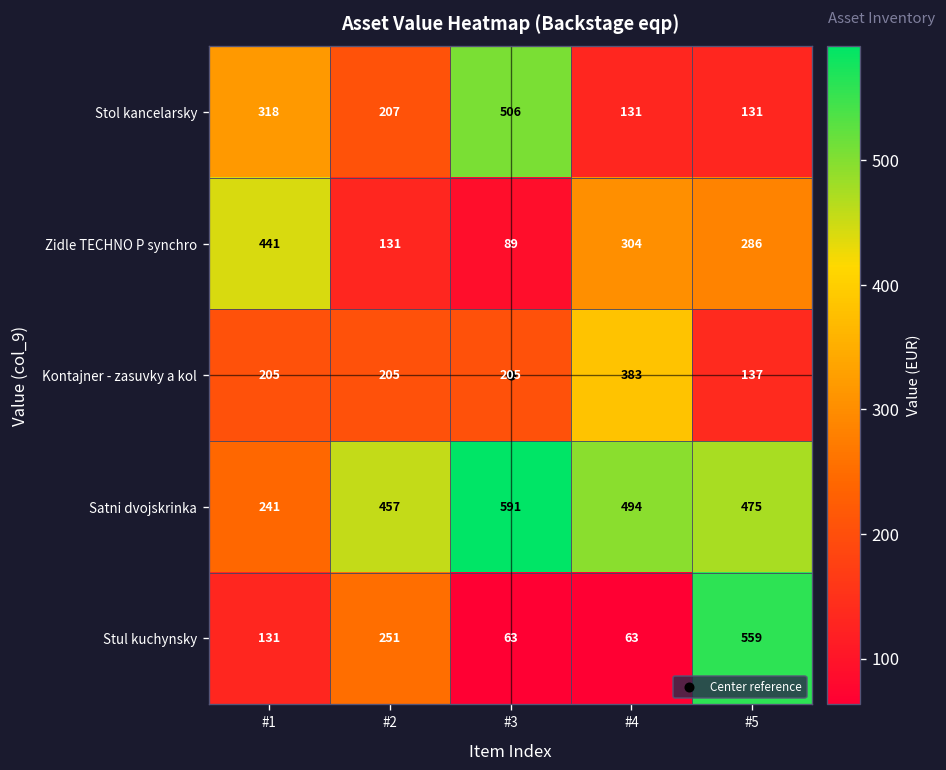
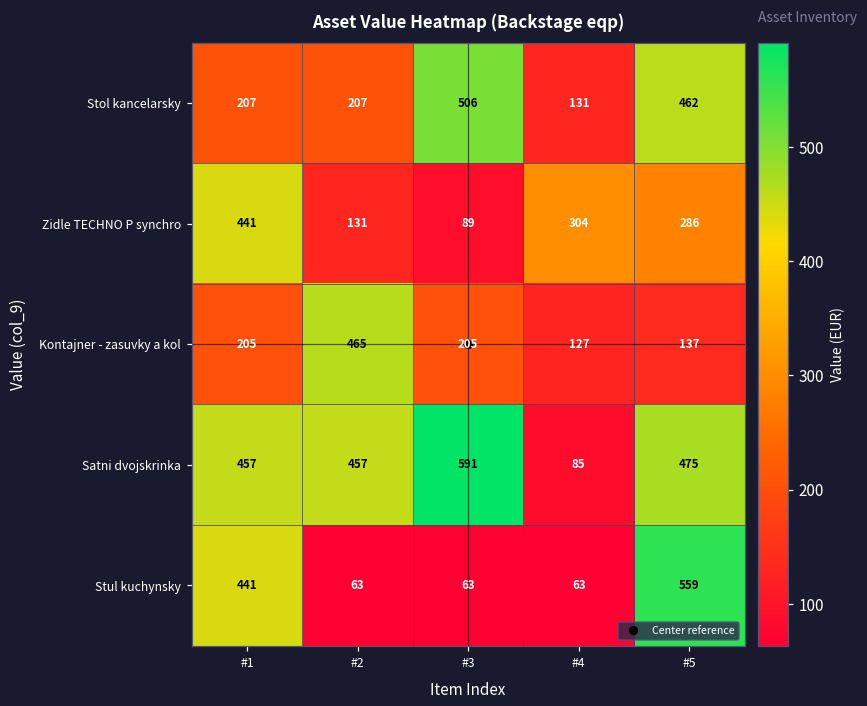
  {
    "Stol kancelarsky": {
-     "#1": 318,
+     "#1": 207,
      "#2": 207,
      "#3": 506,
      "#4": 131,
-     "#5": 131
+     "#5": 462
    },
    "Zidle TECHNO P synchro": {
      "#1": 441,
      "#2": 131,
      "#3": 89,
      "#4": 304,
      "#5": 286
    },
    "Kontajner - zasuvky a kol": {
      "#1": 205,
-     "#2": 205,
-     "#4": 383,
+     "#2": 465,
+     "#4": 127,
      "#5": 137
    },
    "Satni dvojskrinka": {
-     "#1": 241,
+     "#1": 457,
      "#2": 457,
      "#3": 591,
-     "#4": 494,
+     "#4": 85,
      "#5": 475
    },
    "Stul kuchynsky": {
-     "#1": 131,
-     "#2": 251,
+     "#1": 441,
+     "#2": 63,
      "#3": 63,
      "#4": 63,
      "#5": 559
    }
  }
